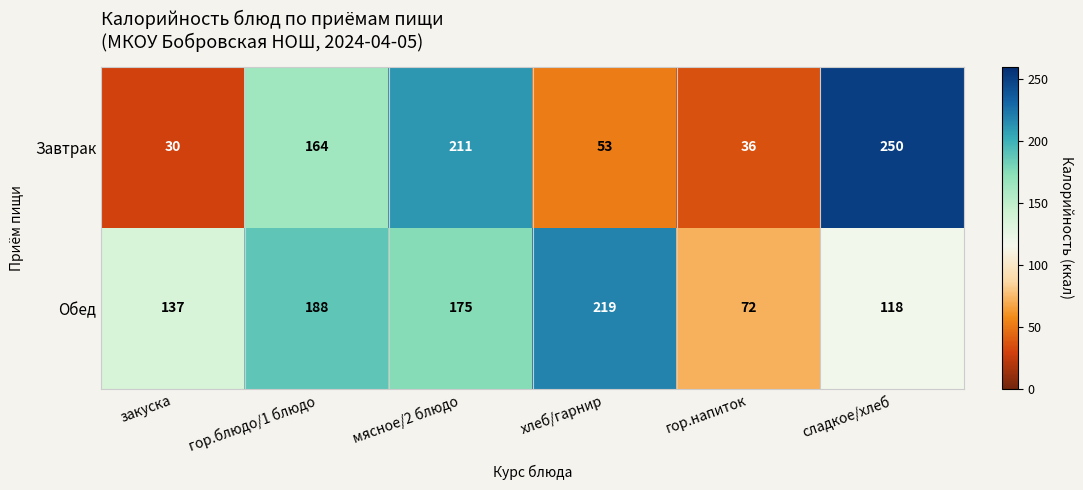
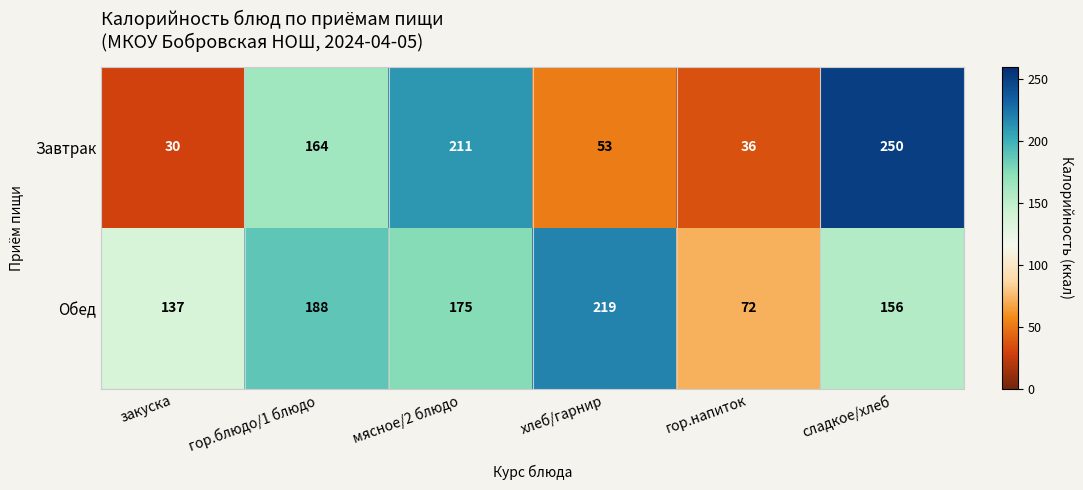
  {
    "Завтрак": {
      "закуска": 30,
      "гор.блюдо/1 блюдо": 164,
      "мясное/2 блюдо": 211,
      "хлеб/гарнир": 53,
      "гор.напиток": 36,
      "сладкое/хлеб": 250
    },
    "Обед": {
      "закуска": 137,
      "гор.блюдо/1 блюдо": 188,
      "мясное/2 блюдо": 175,
      "хлеб/гарнир": 219,
      "гор.напиток": 72,
-     "сладкое/хлеб": 118
+     "сладкое/хлеб": 156
    }
  }
